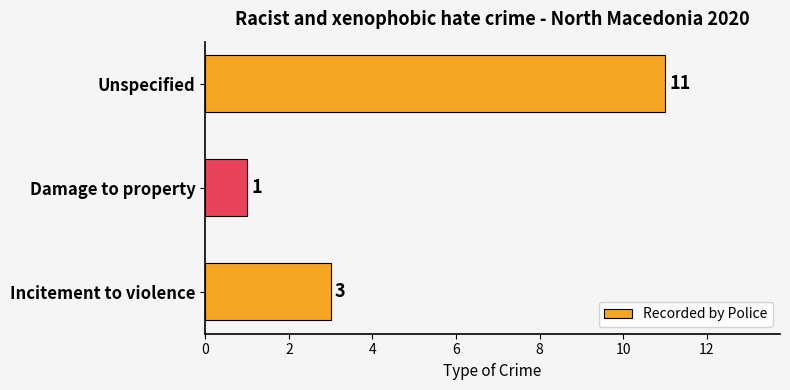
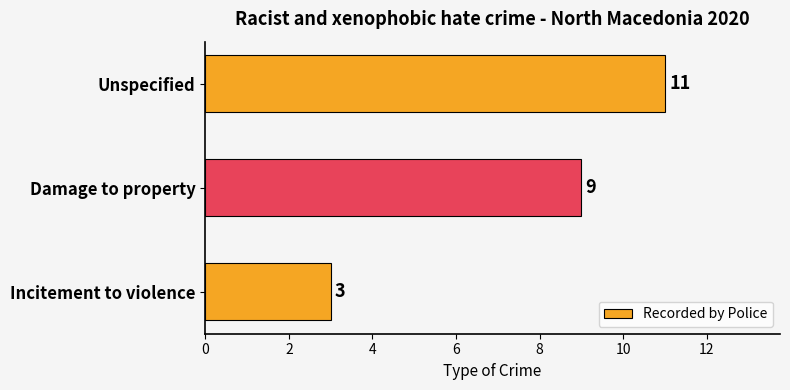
  {
    "Unspecified": 11,
-   "Damage to property": 1,
+   "Damage to property": 9,
    "Incitement to violence": 3
  }
